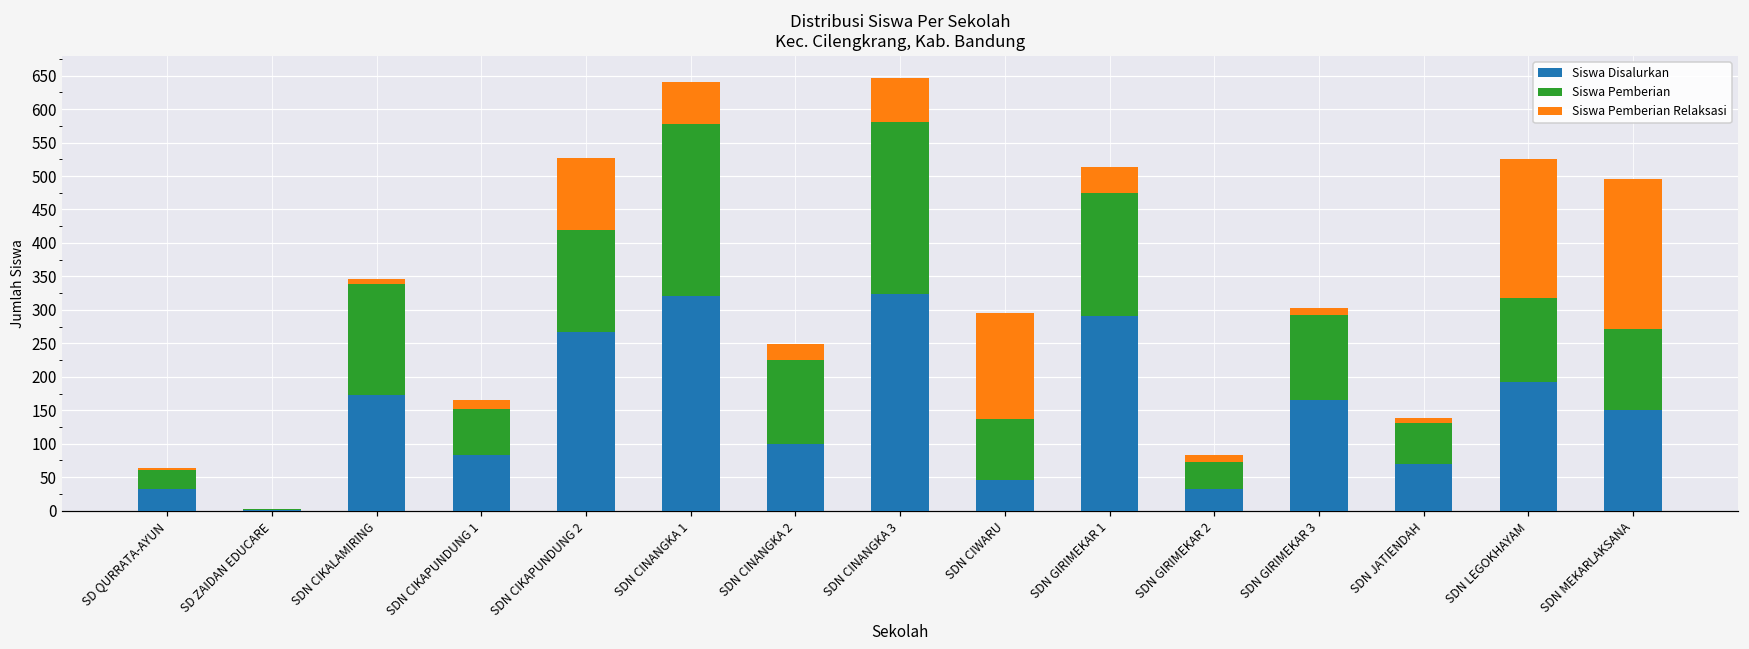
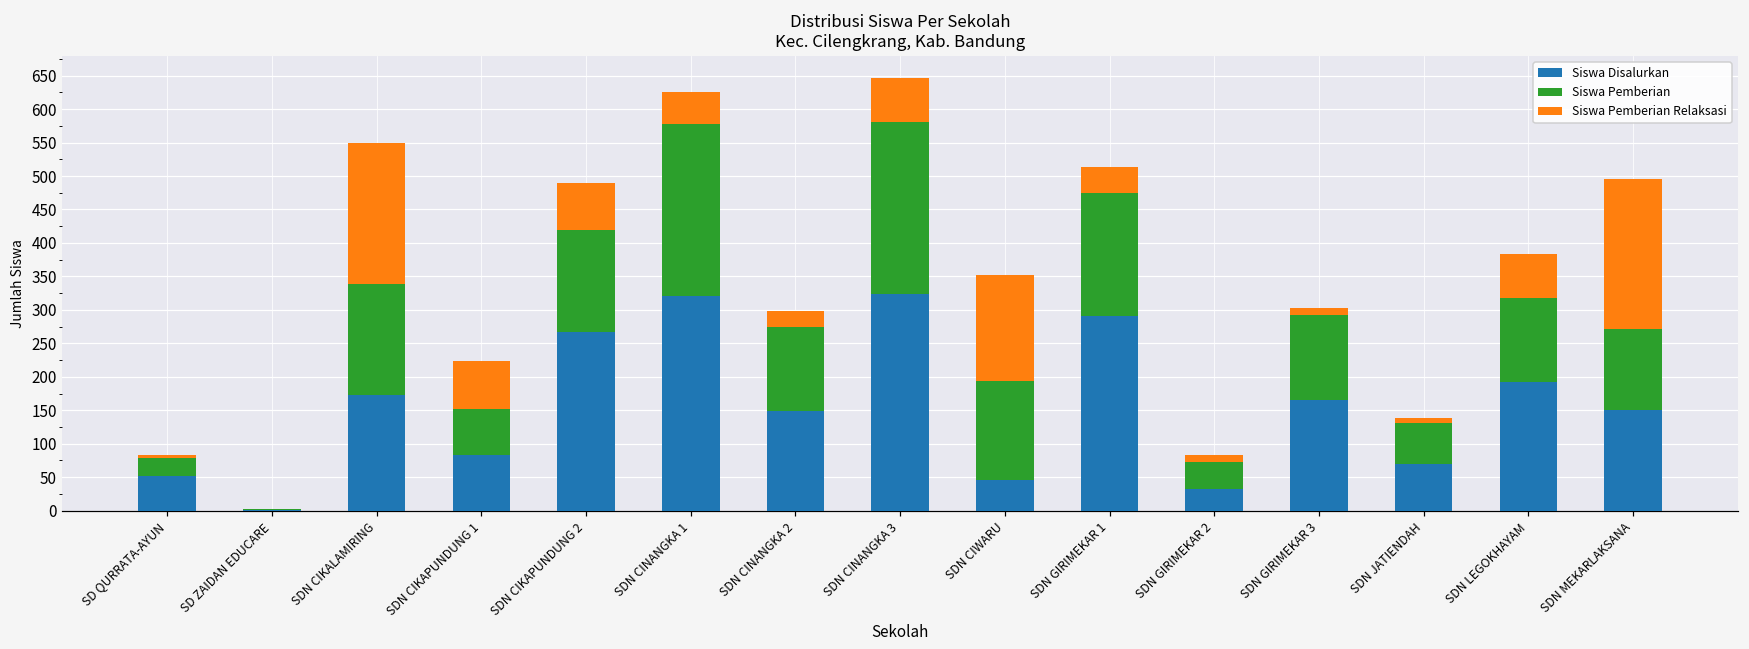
  {
    "Siswa Disalurkan": {
-     "SD QURRATA-AYUN": 30,
+     "SD QURRATA-AYUN": 50,
      "SDN CIKALAMIRING": 170,
      "SDN CIKAPUNDUNG 1": 80,
      "SDN CIKAPUNDUNG 2": 270,
      "SDN CINANGKA 1": 320,
-     "SDN CINANGKA 2": 100,
+     "SDN CINANGKA 2": 150,
      "SDN CINANGKA 3": 320,
      "SDN CIWARU": 50,
      "SDN GIRIMEKAR 1": 290,
      "SDN GIRIMEKAR 2": 30,
      "SDN GIRIMEKAR 3": 170,
      "SDN JATIENDAH": 70,
      "SDN LEGOKHAYAM": 190,
      "SDN MEKARLAKSANA": 150
    },
    "Siswa Pemberian": {
      "SD QURRATA-AYUN": 30,
      "SDN CIKALAMIRING": 170,
      "SDN CIKAPUNDUNG 1": 70,
      "SDN CIKAPUNDUNG 2": 150,
      "SDN CINANGKA 1": 260,
      "SDN CINANGKA 2": 130,
      "SDN CINANGKA 3": 260,
-     "SDN CIWARU": 90,
+     "SDN CIWARU": 150,
      "SDN GIRIMEKAR 1": 180,
      "SDN GIRIMEKAR 2": 40,
      "SDN GIRIMEKAR 3": 130,
      "SDN JATIENDAH": 60,
      "SDN LEGOKHAYAM": 130,
      "SDN MEKARLAKSANA": 120
    },
    "Siswa Pemberian Relaksasi": {
      "SD ZAIDAN EDUCARE": 0,
-     "SDN CIKALAMIRING": 10,
-     "SDN CIKAPUNDUNG 1": 10,
-     "SDN CIKAPUNDUNG 2": 110,
-     "SDN CINANGKA 1": 60,
+     "SDN CIKALAMIRING": 210,
+     "SDN CIKAPUNDUNG 1": 70,
+     "SDN CIKAPUNDUNG 2": 70,
+     "SDN CINANGKA 1": 50,
      "SDN CINANGKA 2": 20,
      "SDN CINANGKA 3": 70,
      "SDN CIWARU": 160,
      "SDN GIRIMEKAR 1": 40,
      "SDN GIRIMEKAR 2": 10,
      "SDN GIRIMEKAR 3": 10,
      "SDN JATIENDAH": 10,
-     "SDN LEGOKHAYAM": 210,
+     "SDN LEGOKHAYAM": 70,
      "SDN MEKARLAKSANA": 220
    }
  }
